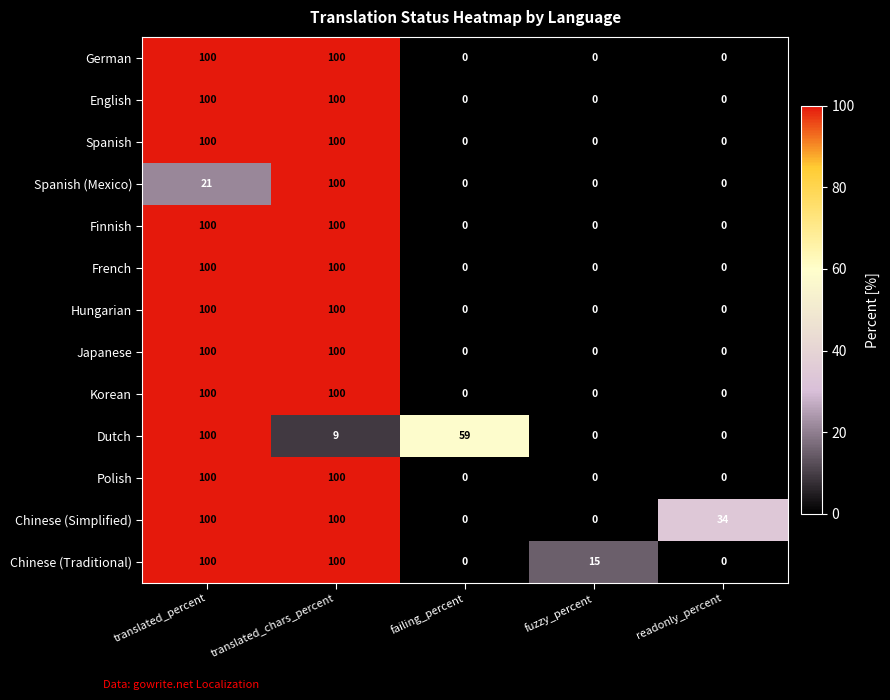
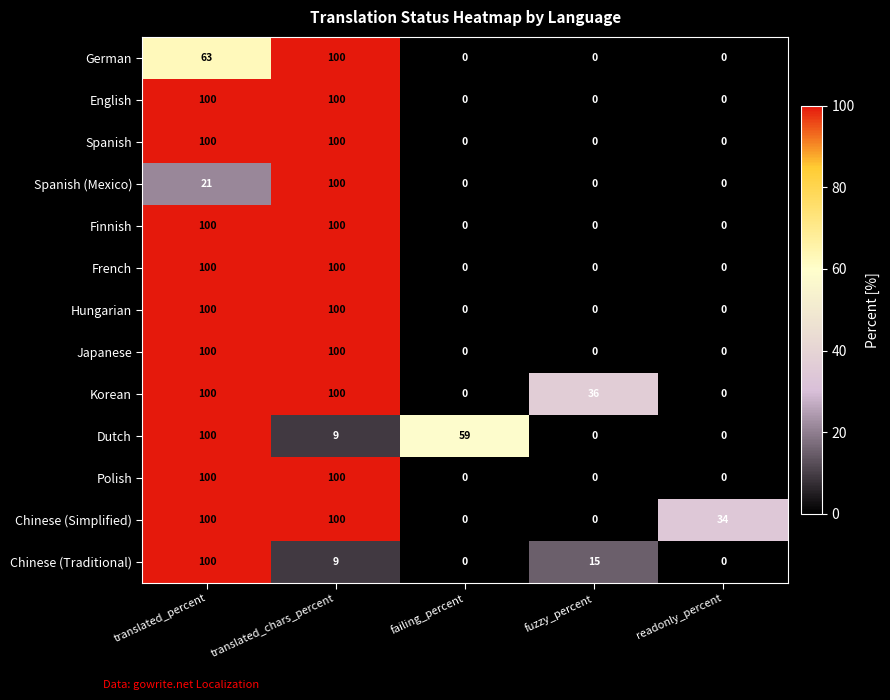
  {
    "German": {
-     "translated_percent": 100,
+     "translated_percent": 63,
      "translated_chars_percent": 100,
      "failing_percent": 0,
      "fuzzy_percent": 0,
      "readonly_percent": 0
    },
    "English": {
      "translated_percent": 100,
      "translated_chars_percent": 100,
      "failing_percent": 0,
      "fuzzy_percent": 0,
      "readonly_percent": 0
    },
    "Spanish": {
      "translated_percent": 100,
      "translated_chars_percent": 100,
      "failing_percent": 0,
      "fuzzy_percent": 0,
      "readonly_percent": 0
    },
    "Spanish (Mexico)": {
      "translated_percent": 21,
      "translated_chars_percent": 100,
      "failing_percent": 0,
      "fuzzy_percent": 0,
      "readonly_percent": 0
    },
    "Finnish": {
      "translated_percent": 100,
      "translated_chars_percent": 100,
      "failing_percent": 0,
      "fuzzy_percent": 0,
      "readonly_percent": 0
    },
    "French": {
      "translated_percent": 100,
      "translated_chars_percent": 100,
      "failing_percent": 0,
      "fuzzy_percent": 0,
      "readonly_percent": 0
    },
    "Hungarian": {
      "translated_percent": 100,
      "translated_chars_percent": 100,
      "failing_percent": 0,
      "fuzzy_percent": 0,
      "readonly_percent": 0
    },
    "Japanese": {
      "translated_percent": 100,
      "translated_chars_percent": 100,
      "failing_percent": 0,
      "fuzzy_percent": 0,
      "readonly_percent": 0
    },
    "Korean": {
      "translated_percent": 100,
      "translated_chars_percent": 100,
      "failing_percent": 0,
-     "fuzzy_percent": 0,
+     "fuzzy_percent": 36,
      "readonly_percent": 0
    },
    "Dutch": {
      "translated_percent": 100,
      "translated_chars_percent": 9,
      "failing_percent": 59,
      "fuzzy_percent": 0,
      "readonly_percent": 0
    },
    "Polish": {
      "translated_percent": 100,
      "translated_chars_percent": 100,
      "failing_percent": 0,
      "fuzzy_percent": 0,
      "readonly_percent": 0
    },
    "Chinese (Simplified)": {
      "translated_percent": 100,
      "translated_chars_percent": 100,
      "failing_percent": 0,
      "fuzzy_percent": 0,
      "readonly_percent": 34
    },
    "Chinese (Traditional)": {
      "translated_percent": 100,
-     "translated_chars_percent": 100,
+     "translated_chars_percent": 9,
      "failing_percent": 0,
      "fuzzy_percent": 15,
      "readonly_percent": 0
    }
  }
